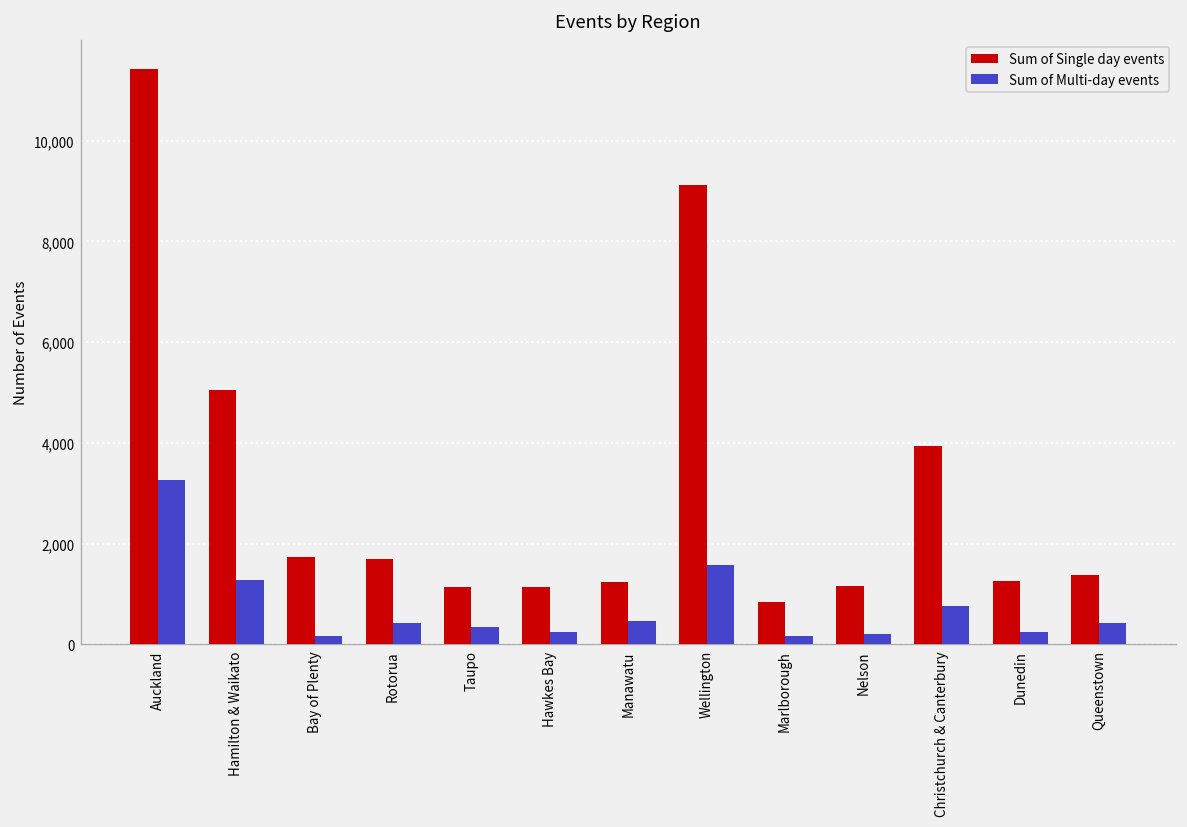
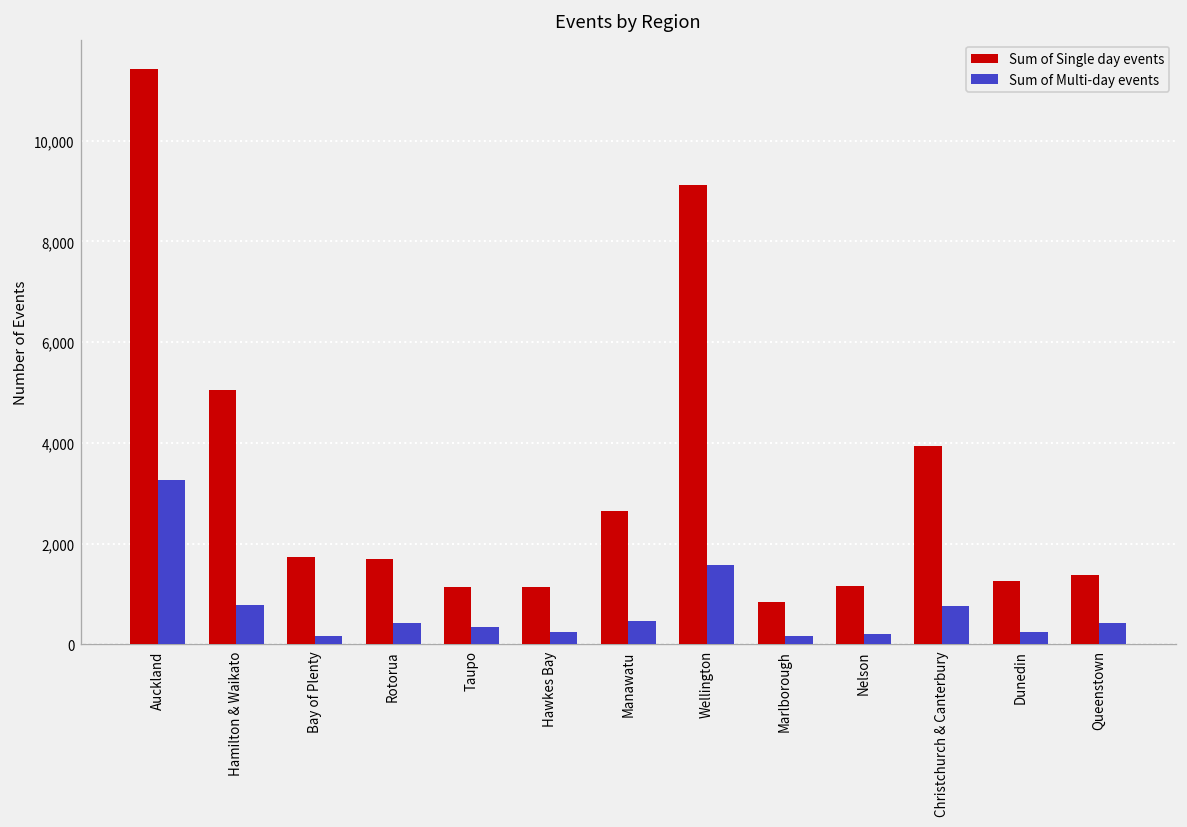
  {
    "Sum of Single day events": {
      "Auckland": "11,400",
      "Hamilton & Waikato": "5,000",
      "Bay of Plenty": "1,700",
      "Rotorua": "1,700",
      "Taupo": "1,100",
      "Hawkes Bay": "1,100",
-     "Manawatu": "1,200",
+     "Manawatu": "2,700",
      "Wellington": "9,100",
      "Marlborough": "800",
      "Nelson": "1,200",
      "Christchurch & Canterbury": "3,900",
      "Dunedin": "1,200",
      "Queenstown": "1,400"
    },
    "Sum of Multi-day events": {
      "Auckland": "3,300",
-     "Hamilton & Waikato": "1,300",
+     "Hamilton & Waikato": "800",
      "Bay of Plenty": "200",
      "Rotorua": "400",
      "Taupo": "300",
      "Hawkes Bay": "200",
      "Manawatu": "500",
      "Wellington": "1,600",
      "Marlborough": "200",
      "Nelson": "200",
      "Christchurch & Canterbury": "800",
      "Dunedin": "200",
      "Queenstown": "400"
    }
  }
